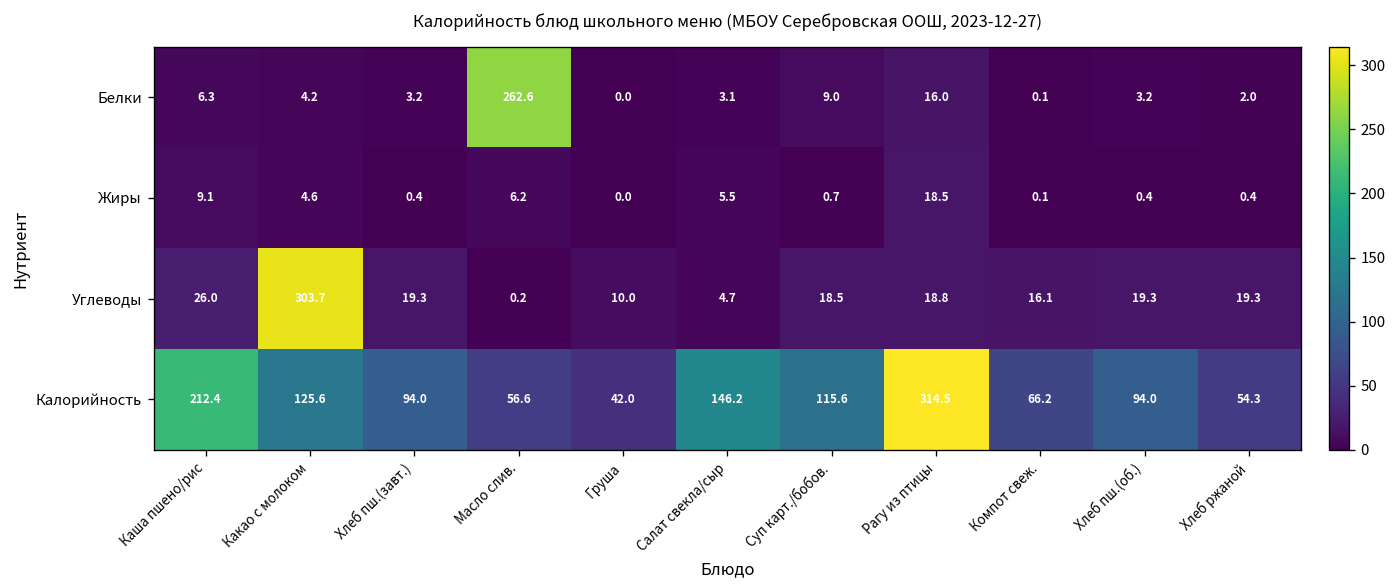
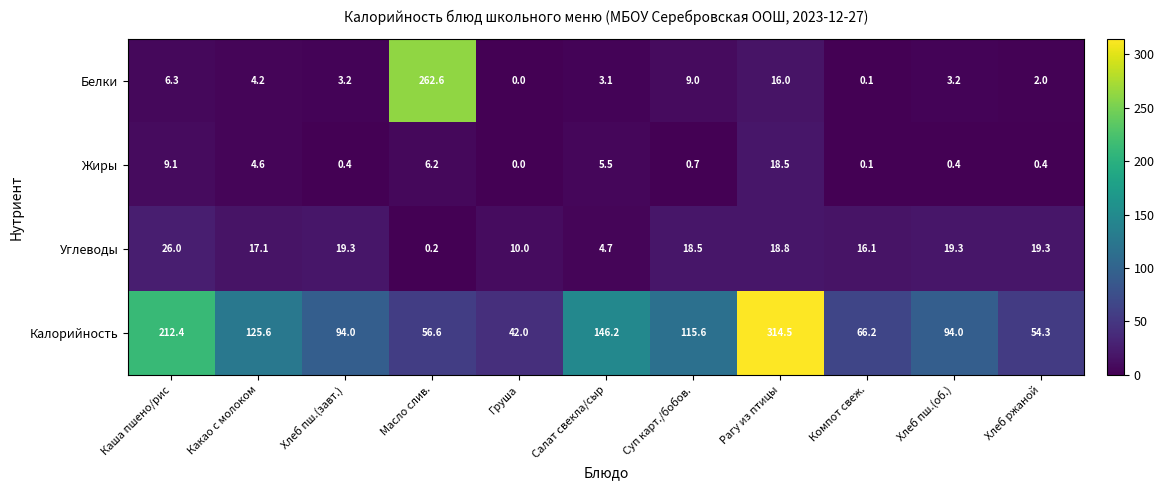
  {
    "Белки": {
      "Каша пшено/рис": 6.3,
      "Какао с молоком": 4.2,
      "Хлеб пш.(завт.)": 3.2,
      "Масло слив.": 262.6,
      "Груша": 0.0,
      "Салат свекла/сыр": 3.1,
      "Суп карт./бобов.": 9.0,
      "Рагу из птицы": 16.0,
      "Компот свеж.": 0.1,
      "Хлеб пш.(об.)": 3.2,
      "Хлеб ржаной": 2.0
    },
    "Жиры": {
      "Каша пшено/рис": 9.1,
      "Какао с молоком": 4.6,
      "Хлеб пш.(завт.)": 0.4,
      "Масло слив.": 6.2,
      "Груша": 0.0,
      "Салат свекла/сыр": 5.5,
      "Суп карт./бобов.": 0.7,
      "Рагу из птицы": 18.5,
      "Компот свеж.": 0.1,
      "Хлеб пш.(об.)": 0.4,
      "Хлеб ржаной": 0.4
    },
    "Углеводы": {
      "Каша пшено/рис": 26.0,
-     "Какао с молоком": 303.7,
+     "Какао с молоком": 17.1,
      "Хлеб пш.(завт.)": 19.3,
      "Масло слив.": 0.2,
      "Груша": 10.0,
      "Салат свекла/сыр": 4.7,
      "Суп карт./бобов.": 18.5,
      "Рагу из птицы": 18.8,
      "Компот свеж.": 16.1,
      "Хлеб пш.(об.)": 19.3,
      "Хлеб ржаной": 19.3
    },
    "Калорийность": {
      "Каша пшено/рис": 212.4,
      "Какао с молоком": 125.6,
      "Хлеб пш.(завт.)": 94.0,
      "Масло слив.": 56.6,
      "Груша": 42.0,
      "Салат свекла/сыр": 146.2,
      "Суп карт./бобов.": 115.6,
      "Рагу из птицы": 314.5,
      "Компот свеж.": 66.2,
      "Хлеб пш.(об.)": 94.0,
      "Хлеб ржаной": 54.3
    }
  }
